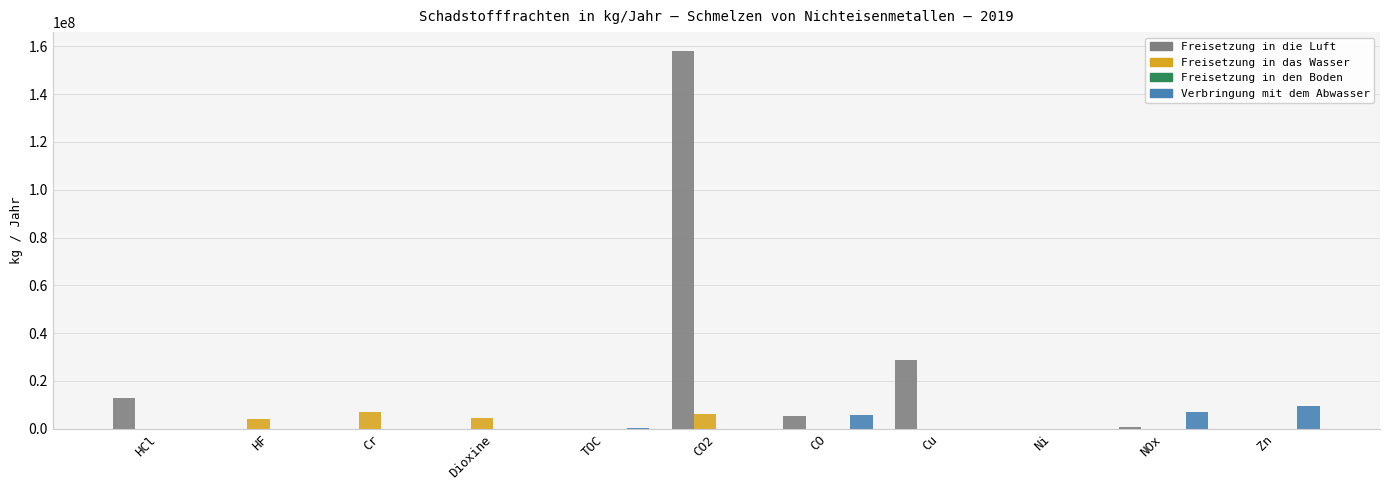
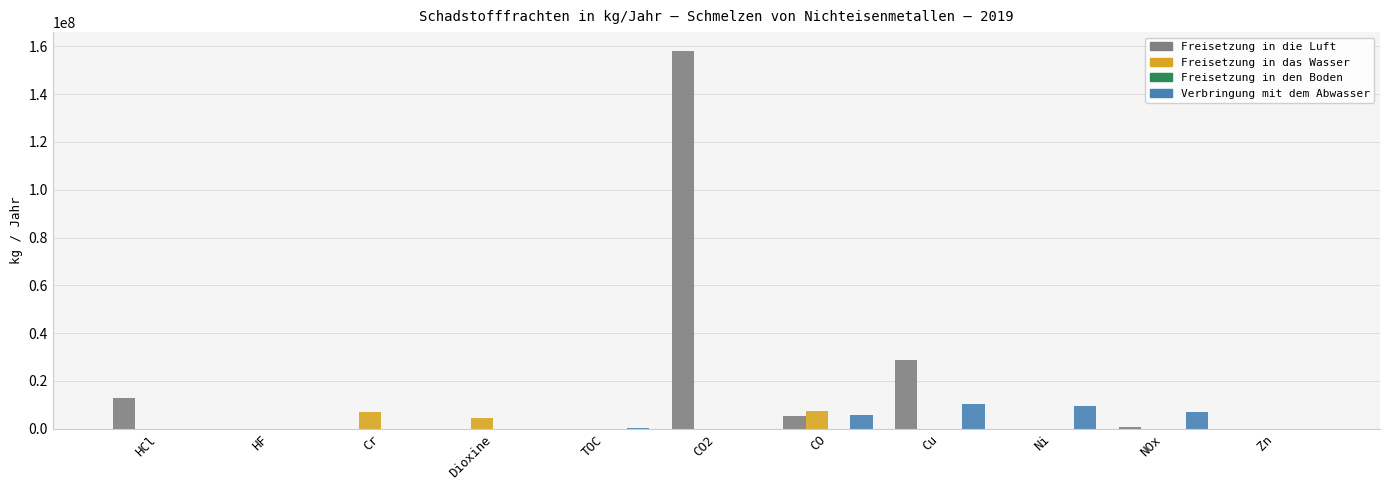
  {
    "Freisetzung in die Luft": {
      "HCl": 13000000,
      "Dioxine": 0,
      "TOC": 0,
      "CO2": 158000000,
      "CO": 5000000,
      "Cu": 29000000,
      "Zn": 0
    },
    "Freisetzung in das Wasser": {
      "HCl": 0,
-     "HF": 4000000,
+     "HF": 0,
      "Cr": 7000000,
      "Dioxine": 5000000,
      "TOC": 0,
-     "CO2": 6000000,
-     "CO": 0,
+     "CO2": 0,
+     "CO": 7000000,
      "NOx": 0,
      "Zn": 0
    },
    "Freisetzung in den Boden": {
      "HCl": 0,
      "HF": 0,
      "Cr": 0,
      "Dioxine": 0,
      "TOC": 0,
      "CO2": 0,
      "CO": 0,
      "Cu": 0,
      "Ni": 0,
      "NOx": 0,
      "Zn": 0
    },
    "Verbringung mit dem Abwasser": {
      "HCl": 0,
      "HF": 0,
      "Cr": 0,
      "Dioxine": 0,
      "CO2": 0,
      "CO": 6000000,
-     "Cu": 0,
-     "Ni": 0,
+     "Cu": 10000000,
+     "Ni": 9000000,
      "NOx": 7000000,
-     "Zn": 10000000
+     "Zn": 0
    }
  }
